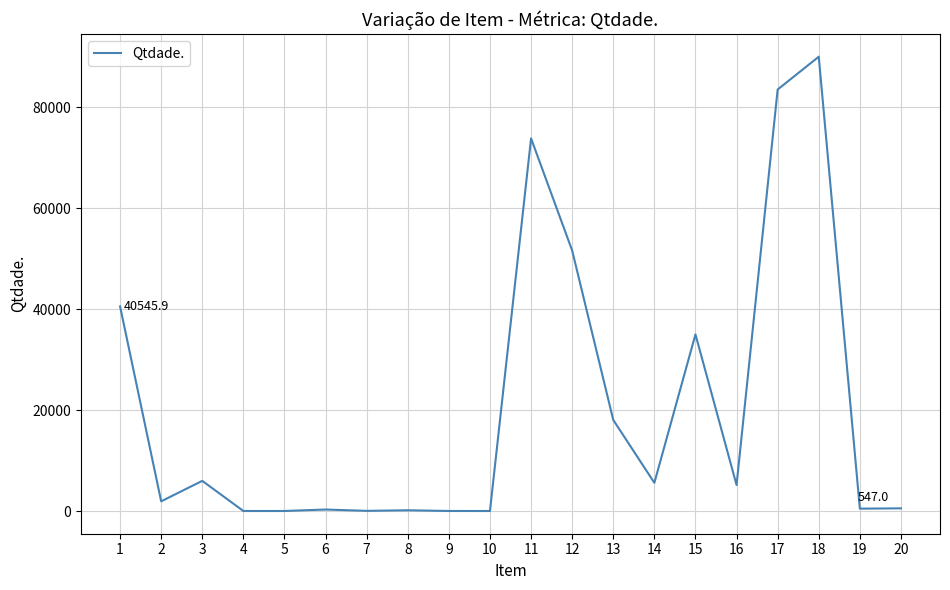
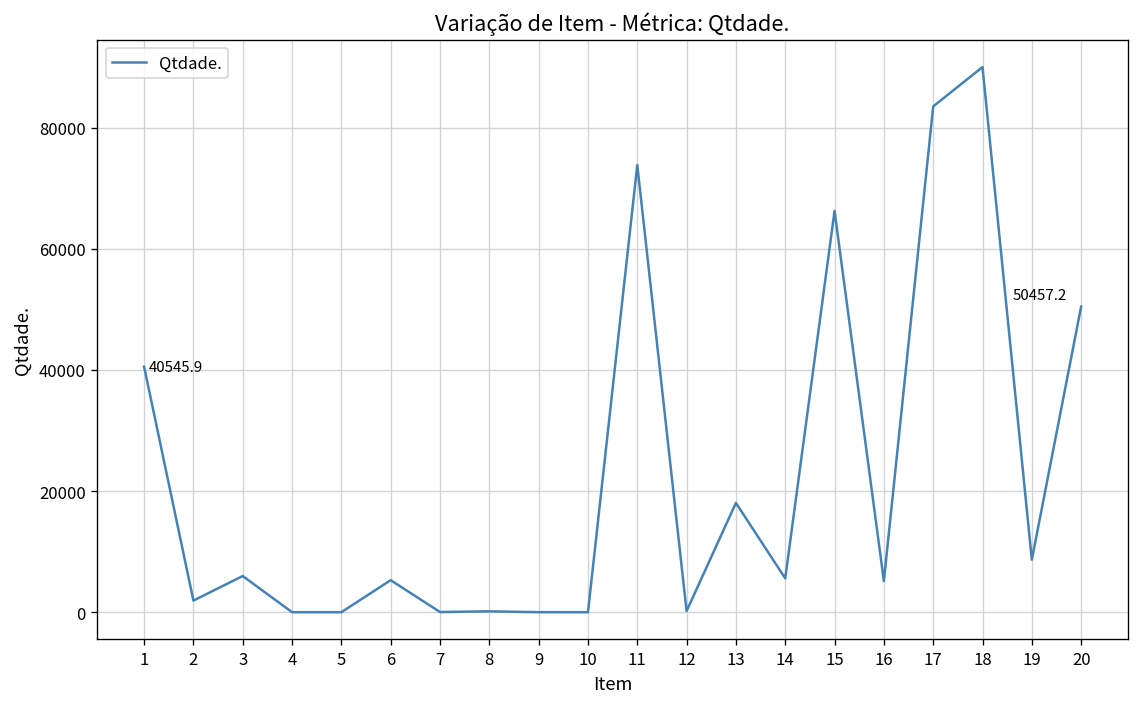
  {
    "1": 40545.9,
-   "6": 0,
-   "12": 52000,
-   "15": 35000,
-   "19": 0,
-   "20": 547.0
+   "6": 5000,
+   "12": 0,
+   "15": 66000,
+   "19": 9000,
+   "20": 50457.2
  }
